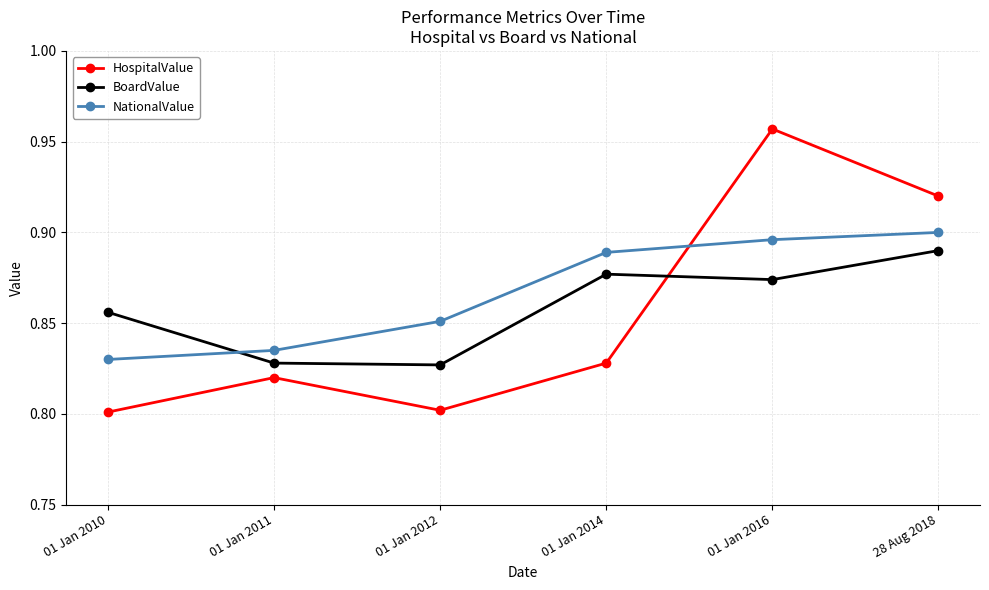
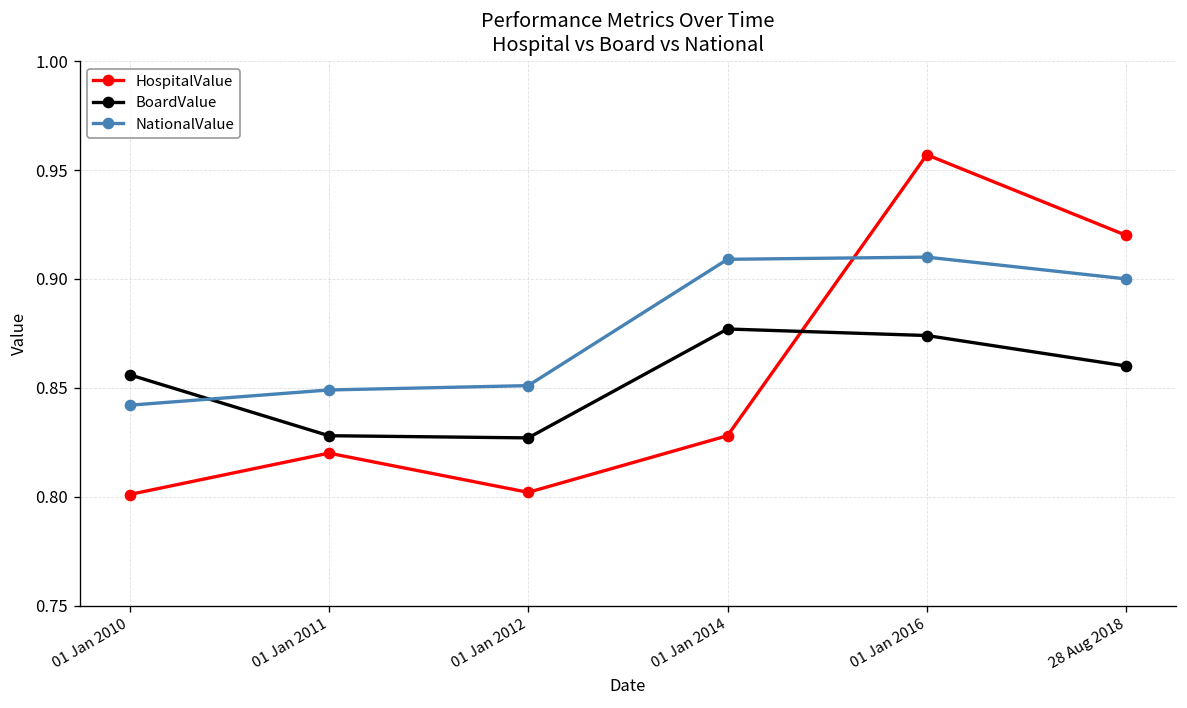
  {
    "HospitalValue": {
      "01 Jan 2010": 0.801,
      "01 Jan 2011": 0.820,
      "01 Jan 2012": 0.802,
      "01 Jan 2014": 0.828,
      "01 Jan 2016": 0.957,
      "28 Aug 2018": 0.920
    },
    "BoardValue": {
      "01 Jan 2010": 0.856,
      "01 Jan 2011": 0.828,
      "01 Jan 2012": 0.827,
      "01 Jan 2014": 0.877,
      "01 Jan 2016": 0.874,
-     "28 Aug 2018": 0.89
+     "28 Aug 2018": 0.86
    },
    "NationalValue": {
-     "01 Jan 2010": 0.830,
-     "01 Jan 2011": 0.835,
+     "01 Jan 2010": 0.842,
+     "01 Jan 2011": 0.849,
      "01 Jan 2012": 0.851,
-     "01 Jan 2014": 0.889,
-     "01 Jan 2016": 0.896,
+     "01 Jan 2014": 0.909,
+     "01 Jan 2016": 0.910,
      "28 Aug 2018": 0.900
    }
  }
